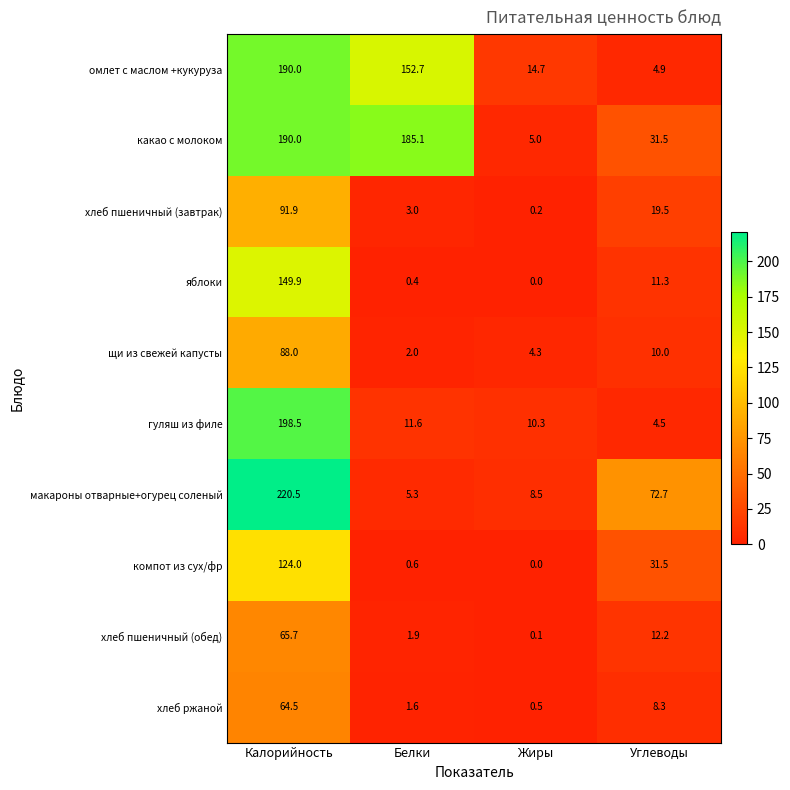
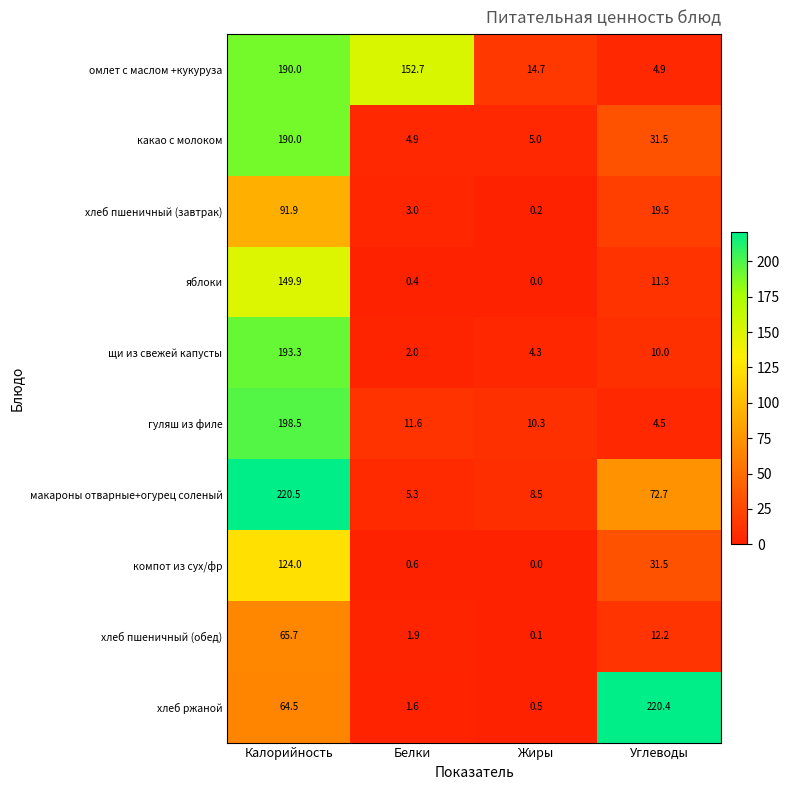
  {
    "омлет с маслом +кукуруза": {
      "Калорийность": 190.0,
      "Белки": 152.7,
      "Жиры": 14.7,
      "Углеводы": 4.9
    },
    "какао с молоком": {
      "Калорийность": 190.0,
-     "Белки": 185.1,
+     "Белки": 4.9,
      "Жиры": 5.0,
      "Углеводы": 31.5
    },
    "хлеб пшеничный (завтрак)": {
      "Калорийность": 91.9,
      "Белки": 3.0,
      "Жиры": 0.2,
      "Углеводы": 19.5
    },
    "яблоки": {
      "Калорийность": 149.9,
      "Белки": 0.4,
      "Жиры": 0.0,
      "Углеводы": 11.3
    },
    "щи из свежей капусты": {
-     "Калорийность": 88.0,
+     "Калорийность": 193.3,
      "Белки": 2.0,
      "Жиры": 4.3,
      "Углеводы": 10.0
    },
    "гуляш из филе": {
      "Калорийность": 198.5,
      "Белки": 11.6,
      "Жиры": 10.3,
      "Углеводы": 4.5
    },
    "макароны отварные+огурец соленый": {
      "Калорийность": 220.5,
      "Белки": 5.3,
      "Жиры": 8.5,
      "Углеводы": 72.7
    },
    "компот из сух/фр": {
      "Калорийность": 124.0,
      "Белки": 0.6,
      "Жиры": 0.0,
      "Углеводы": 31.5
    },
    "хлеб пшеничный (обед)": {
      "Калорийность": 65.7,
      "Белки": 1.9,
      "Жиры": 0.1,
      "Углеводы": 12.2
    },
    "хлеб ржаной": {
      "Калорийность": 64.5,
      "Белки": 1.6,
      "Жиры": 0.5,
-     "Углеводы": 8.3
+     "Углеводы": 220.4
    }
  }
